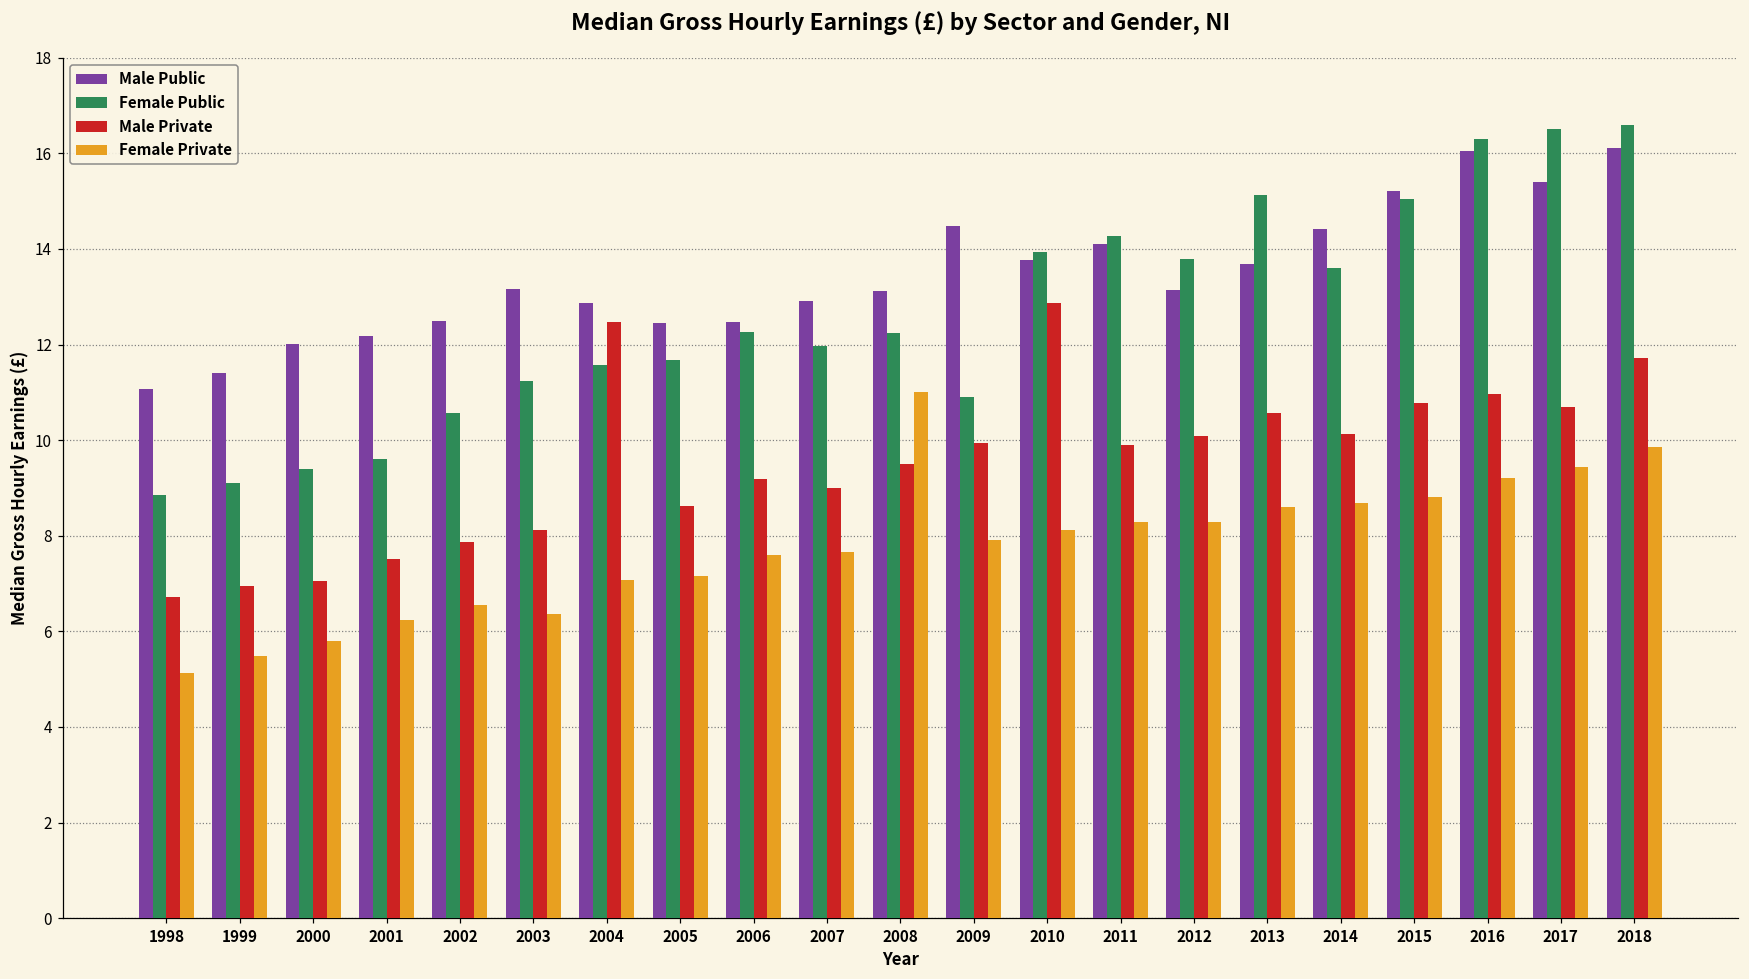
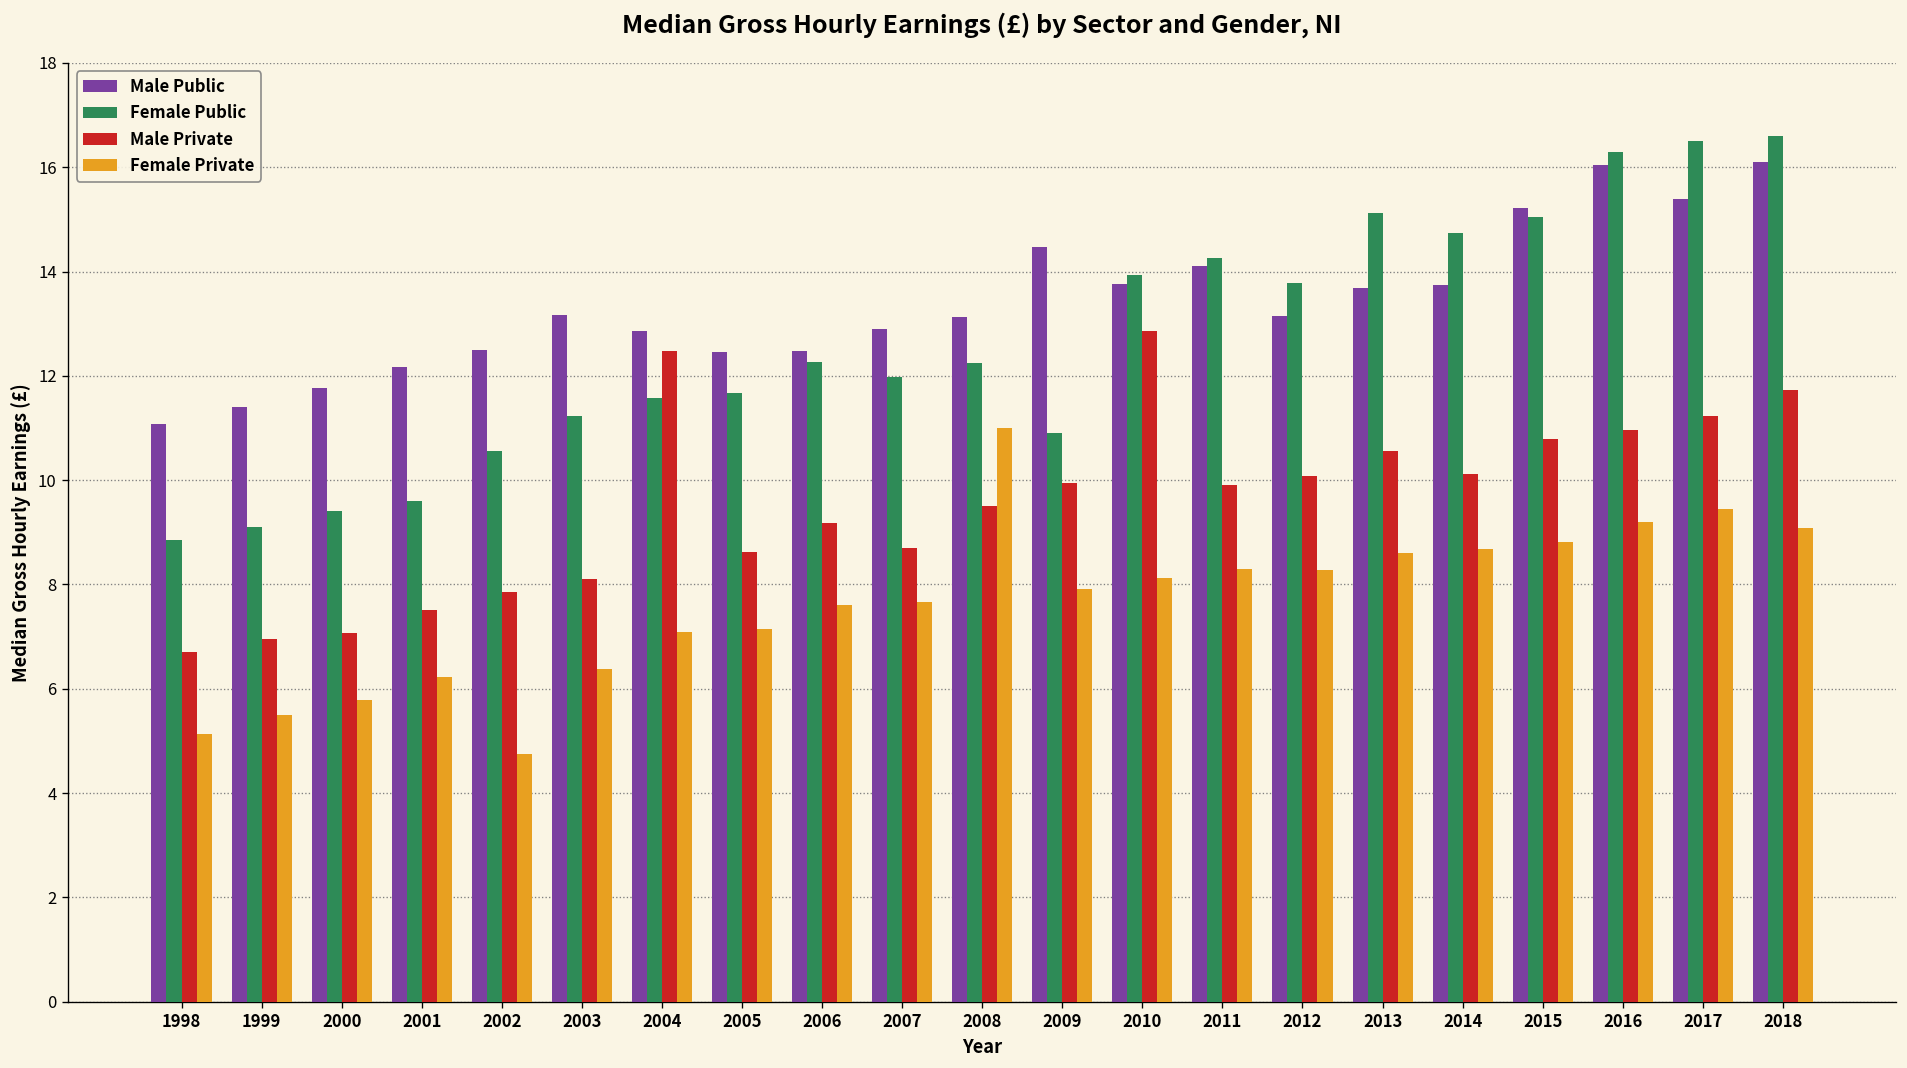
  {
    "Male Public": {
      "1998": 11.1,
      "1999": 11.4,
-     "2000": 12.0,
+     "2000": 11.8,
      "2001": 12.2,
      "2002": 12.5,
      "2003": 13.2,
      "2004": 12.9,
      "2005": 12.5,
      "2006": 12.5,
      "2007": 12.9,
      "2008": 13.1,
      "2009": 14.5,
      "2010": 13.8,
      "2011": 14.1,
      "2012": 13.1,
      "2013": 13.7,
-     "2014": 14.4,
+     "2014": 13.8,
      "2015": 15.2,
      "2016": 16.1,
      "2017": 15.4,
      "2018": 16.1
    },
    "Female Public": {
      "1998": 8.9,
      "1999": 9.1,
      "2000": 9.4,
      "2001": 9.6,
      "2002": 10.6,
      "2003": 11.2,
      "2004": 11.6,
      "2005": 11.7,
      "2006": 12.3,
      "2007": 12.0,
      "2008": 12.2,
      "2009": 10.9,
      "2010": 13.9,
      "2011": 14.3,
      "2012": 13.8,
      "2013": 15.1,
-     "2014": 13.6,
+     "2014": 14.7,
      "2015": 15.0,
      "2016": 16.3,
      "2017": 16.5,
      "2018": 16.6
    },
    "Male Private": {
      "1998": 6.7,
      "1999": 7.0,
      "2000": 7.1,
      "2001": 7.5,
      "2002": 7.9,
      "2003": 8.1,
      "2004": 12.5,
      "2005": 8.6,
      "2006": 9.2,
-     "2007": 9.0,
+     "2007": 8.7,
      "2008": 9.5,
      "2009": 9.9,
      "2010": 12.9,
      "2011": 9.9,
      "2012": 10.1,
      "2013": 10.6,
      "2014": 10.1,
      "2015": 10.8,
      "2016": 11.0,
-     "2017": 10.7,
+     "2017": 11.2,
      "2018": 11.7
    },
    "Female Private": {
      "1998": 5.1,
      "1999": 5.5,
      "2000": 5.8,
      "2001": 6.2,
-     "2002": 6.6,
+     "2002": 4.7,
      "2003": 6.4,
      "2004": 7.1,
      "2005": 7.2,
      "2006": 7.6,
      "2007": 7.7,
      "2008": 11.0,
      "2009": 7.9,
      "2010": 8.1,
      "2011": 8.3,
      "2012": 8.3,
      "2013": 8.6,
      "2014": 8.7,
      "2015": 8.8,
      "2016": 9.2,
      "2017": 9.4,
-     "2018": 9.9
+     "2018": 9.1
    }
  }
